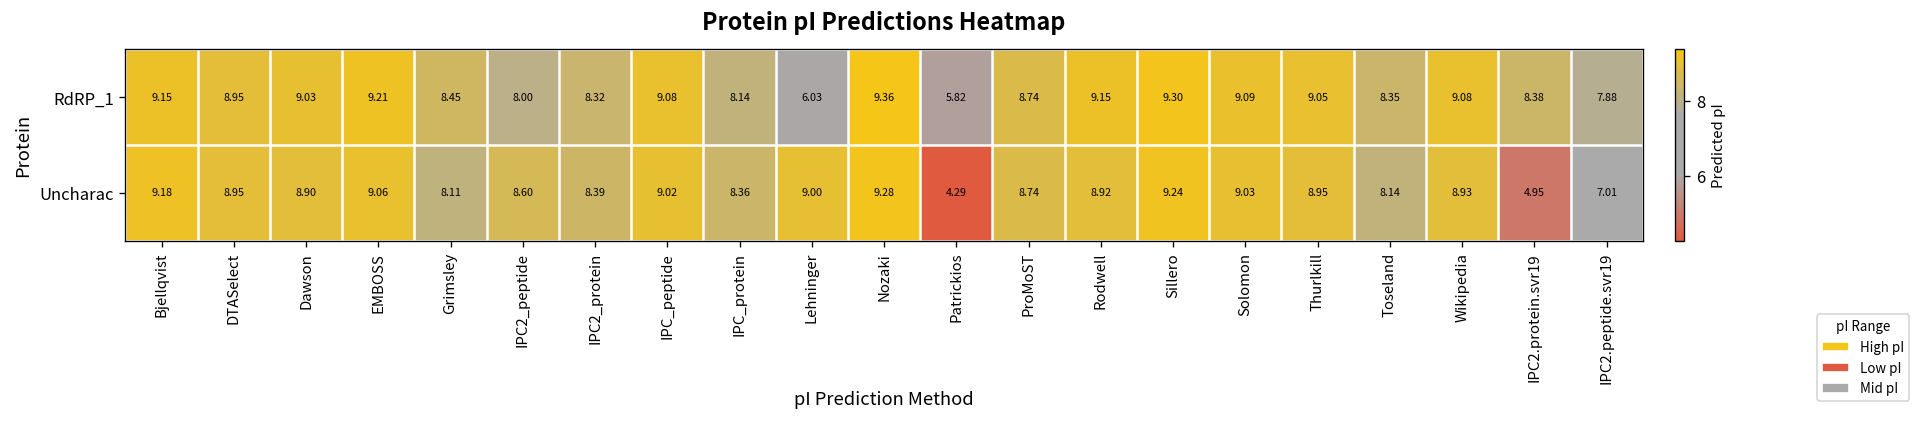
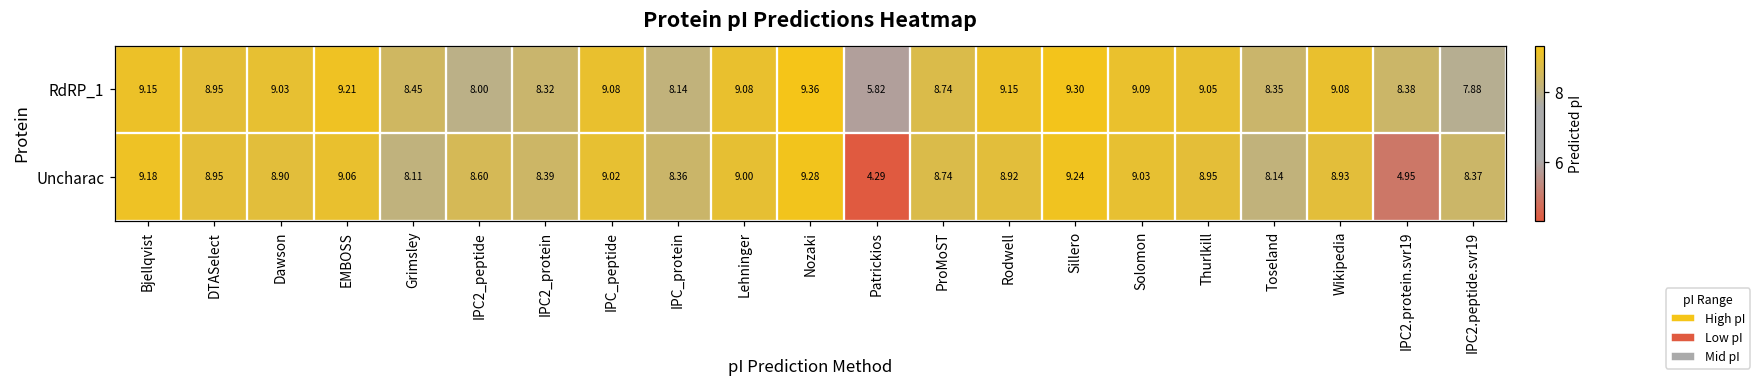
  {
    "RdRP_1": {
      "Bjellqvist": 9.15,
      "DTASelect": 8.95,
      "Dawson": 9.03,
      "EMBOSS": 9.21,
      "Grimsley": 8.45,
      "IPC2_peptide": 8.00,
      "IPC2_protein": 8.32,
      "IPC_peptide": 9.08,
      "IPC_protein": 8.14,
-     "Lehninger": 6.03,
+     "Lehninger": 9.08,
      "Nozaki": 9.36,
      "Patrickios": 5.82,
      "ProMoST": 8.74,
      "Rodwell": 9.15,
      "Sillero": 9.30,
      "Solomon": 9.09,
      "Thurlkill": 9.05,
      "Toseland": 8.35,
      "Wikipedia": 9.08,
      "IPC2.protein.svr19": 8.38,
      "IPC2.peptide.svr19": 7.88
    },
    "Uncharac": {
      "Bjellqvist": 9.18,
      "DTASelect": 8.95,
      "Dawson": 8.90,
      "EMBOSS": 9.06,
      "Grimsley": 8.11,
      "IPC2_peptide": 8.60,
      "IPC2_protein": 8.39,
      "IPC_peptide": 9.02,
      "IPC_protein": 8.36,
      "Lehninger": 9.00,
      "Nozaki": 9.28,
      "Patrickios": 4.29,
      "ProMoST": 8.74,
      "Rodwell": 8.92,
      "Sillero": 9.24,
      "Solomon": 9.03,
      "Thurlkill": 8.95,
      "Toseland": 8.14,
      "Wikipedia": 8.93,
      "IPC2.protein.svr19": 4.95,
-     "IPC2.peptide.svr19": 7.01
+     "IPC2.peptide.svr19": 8.37
    }
  }
